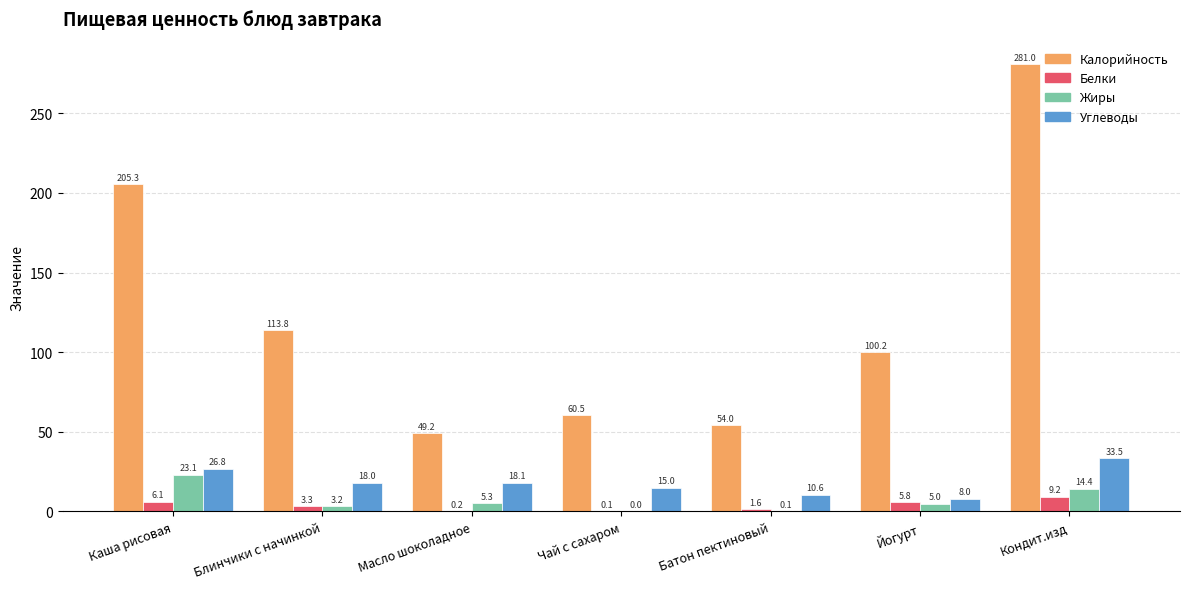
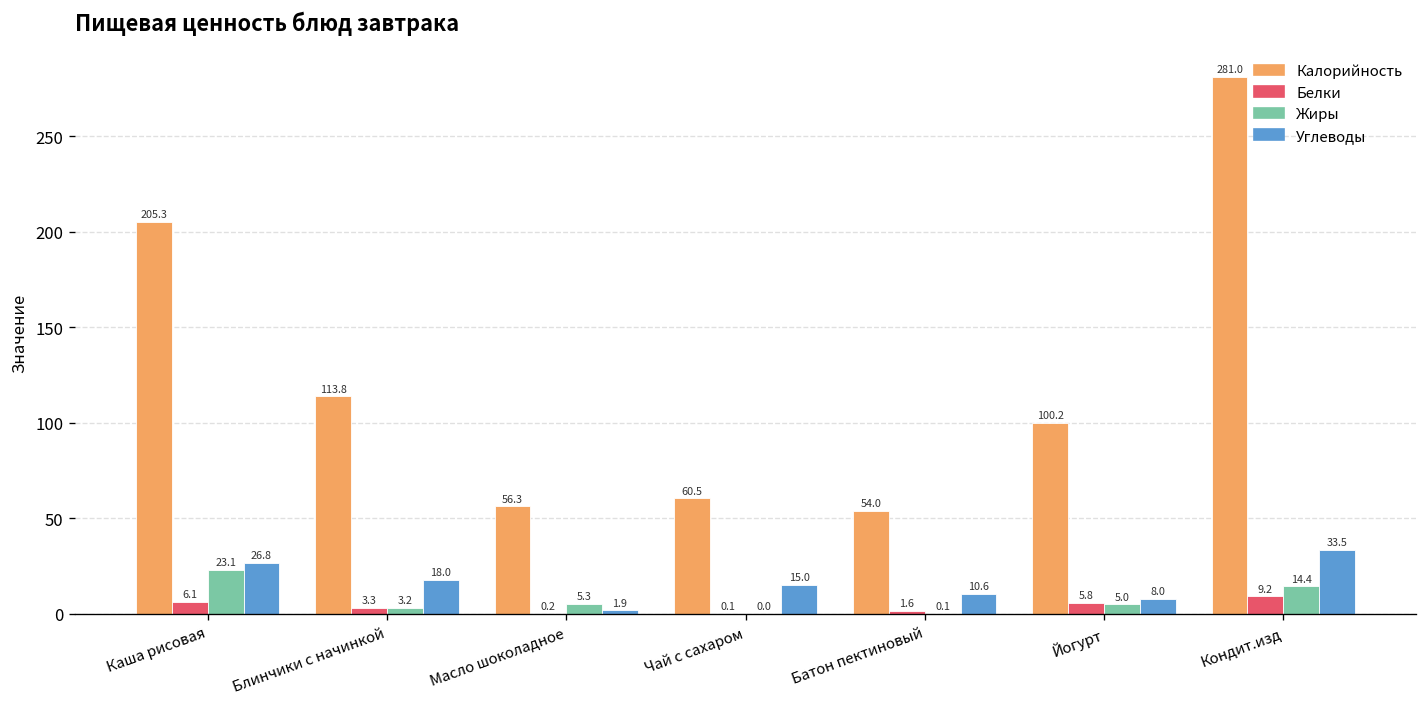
  {
    "Калорийность": {
      "Каша рисовая": 205.3,
      "Блинчики с начинкой": 113.8,
-     "Масло шоколадное": 49.2,
+     "Масло шоколадное": 56.3,
      "Чай с сахаром": 60.5,
      "Батон пектиновый": 54.0,
      "Йогурт": 100.2,
      "Кондит.изд": 281.0
    },
    "Белки": {
      "Каша рисовая": 6.1,
      "Блинчики с начинкой": 3.3,
      "Масло шоколадное": 0.2,
      "Чай с сахаром": 0.1,
      "Батон пектиновый": 1.6,
      "Йогурт": 5.8,
      "Кондит.изд": 9.2
    },
    "Жиры": {
      "Каша рисовая": 23.1,
      "Блинчики с начинкой": 3.2,
      "Масло шоколадное": 5.3,
      "Чай с сахаром": 0.0,
      "Батон пектиновый": 0.1,
      "Йогурт": 5.0,
      "Кондит.изд": 14.4
    },
    "Углеводы": {
      "Каша рисовая": 26.8,
      "Блинчики с начинкой": 18.0,
-     "Масло шоколадное": 18.1,
+     "Масло шоколадное": 1.9,
      "Чай с сахаром": 15.0,
      "Батон пектиновый": 10.6,
      "Йогурт": 8.0,
      "Кондит.изд": 33.5
    }
  }
